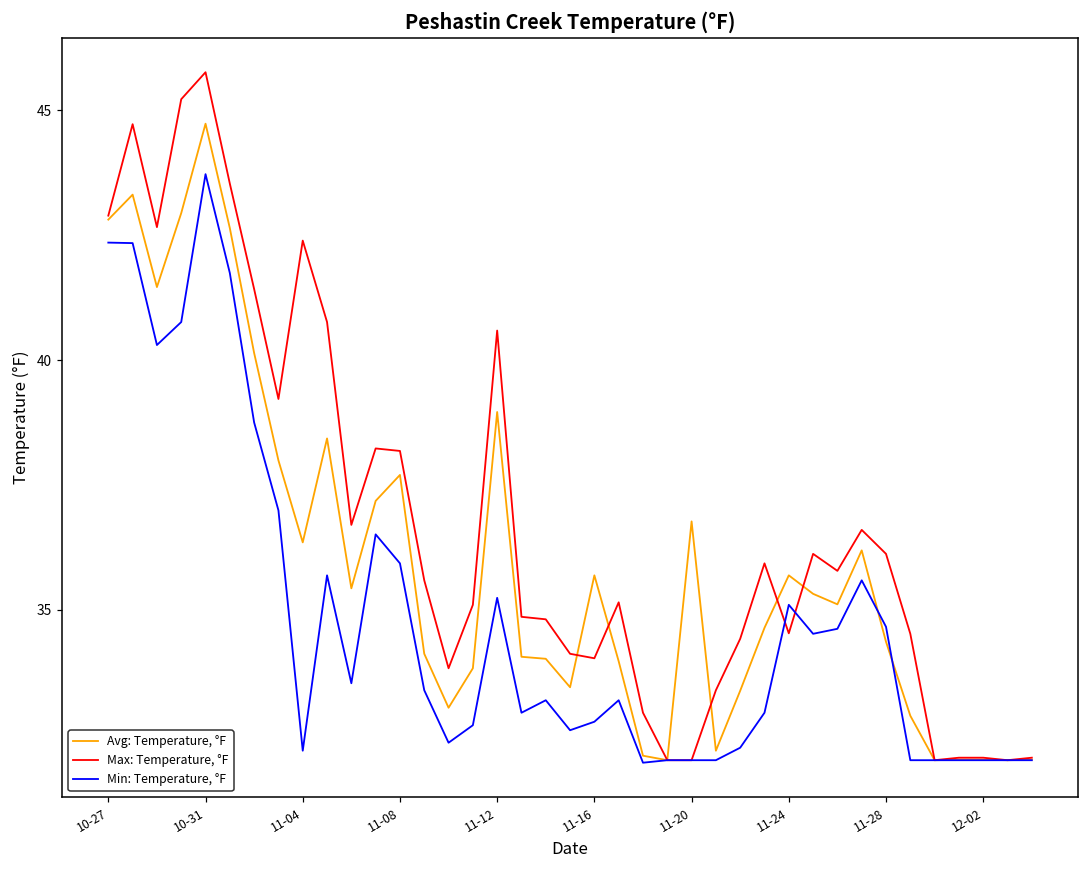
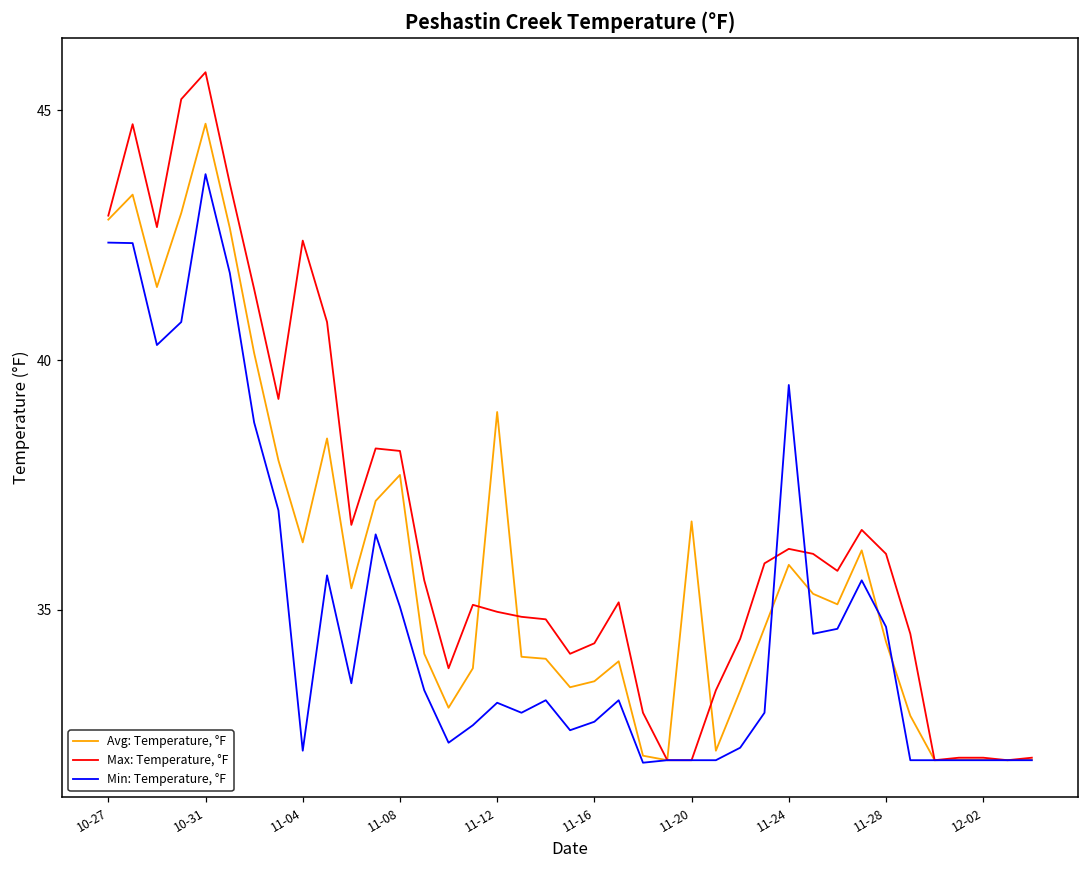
  {
    "Avg: Temperature, °F": {
      "10-27": 42.8,
      "10-31": 44.7,
      "11-04": 36.4,
      "11-08": 37.7,
      "11-12": 39.0,
-     "11-16": 35.7,
+     "11-16": 33.6,
      "11-20": 36.8,
-     "11-24": 35.7,
+     "11-24": 35.9,
      "11-28": 34.4
    },
    "Max: Temperature, °F": {
      "10-27": 42.9,
      "10-31": 45.8,
      "11-04": 42.4,
      "11-08": 38.2,
-     "11-12": 40.6,
-     "11-16": 34.0,
-     "11-24": 34.5,
+     "11-12": 35.0,
+     "11-16": 34.3,
+     "11-24": 36.2,
      "11-28": 36.1
    },
    "Min: Temperature, °F": {
      "10-27": 42.4,
      "10-31": 43.7,
      "11-04": 32.2,
-     "11-08": 35.9,
-     "11-12": 35.2,
+     "11-08": 35.1,
+     "11-12": 33.1,
      "11-16": 32.8,
-     "11-24": 35.1,
+     "11-24": 39.5,
      "11-28": 34.7
    }
  }
